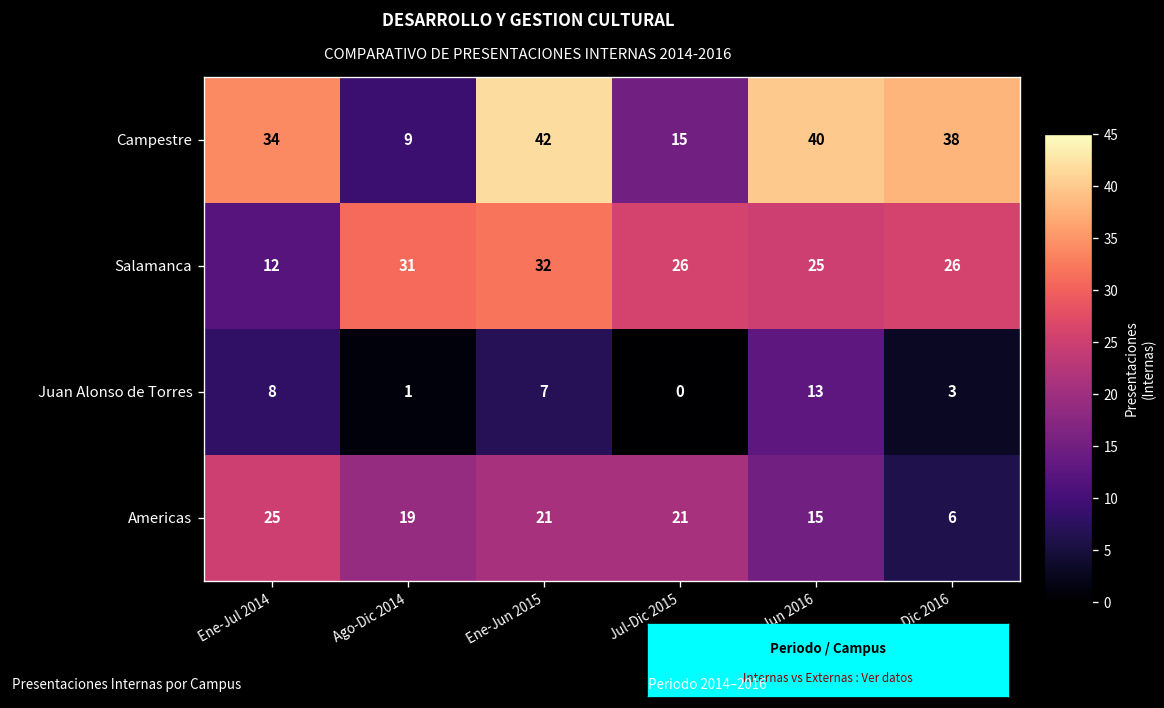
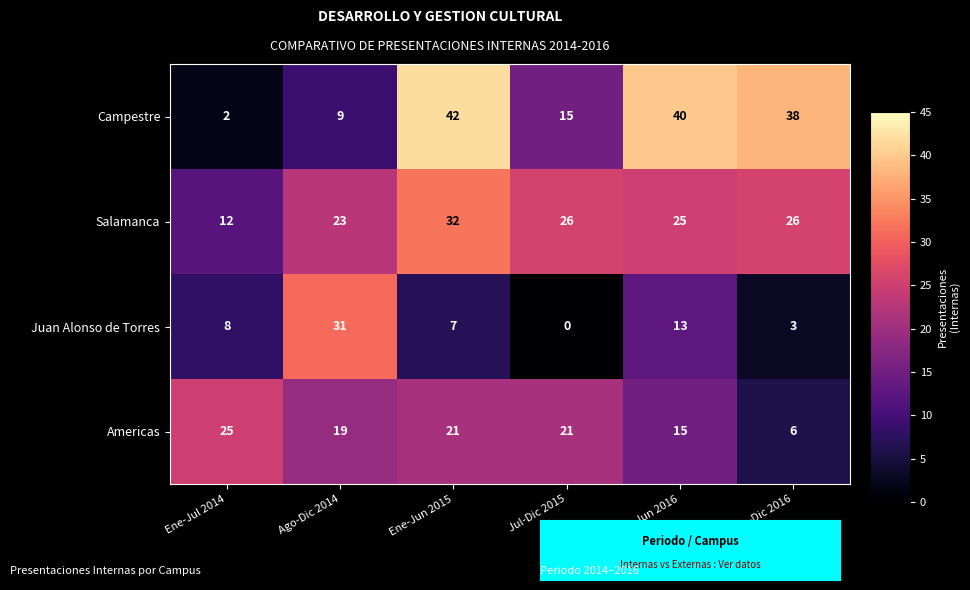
  {
    "Campestre": {
-     "Ene-Jul 2014": 34,
+     "Ene-Jul 2014": 2,
      "Ago-Dic 2014": 9,
      "Ene-Jun 2015": 42,
      "Jul-Dic 2015": 15
    },
    "Salamanca": {
      "Ene-Jul 2014": 12,
-     "Ago-Dic 2014": 31,
+     "Ago-Dic 2014": 23,
      "Ene-Jun 2015": 32,
      "Jul-Dic 2015": 26
    },
    "Juan Alonso de Torres": {
      "Ene-Jul 2014": 8,
-     "Ago-Dic 2014": 1,
+     "Ago-Dic 2014": 31,
      "Ene-Jun 2015": 7,
      "Jul-Dic 2015": 0
    },
    "Americas": {
      "Ene-Jul 2014": 25,
      "Ago-Dic 2014": 19,
      "Ene-Jun 2015": 21,
      "Jul-Dic 2015": 21
    }
  }
